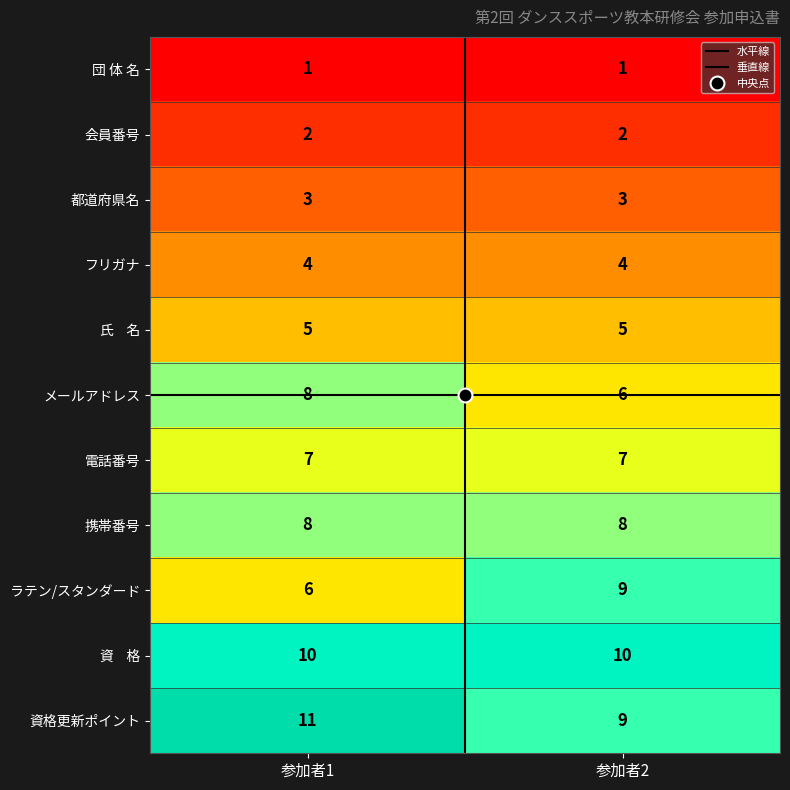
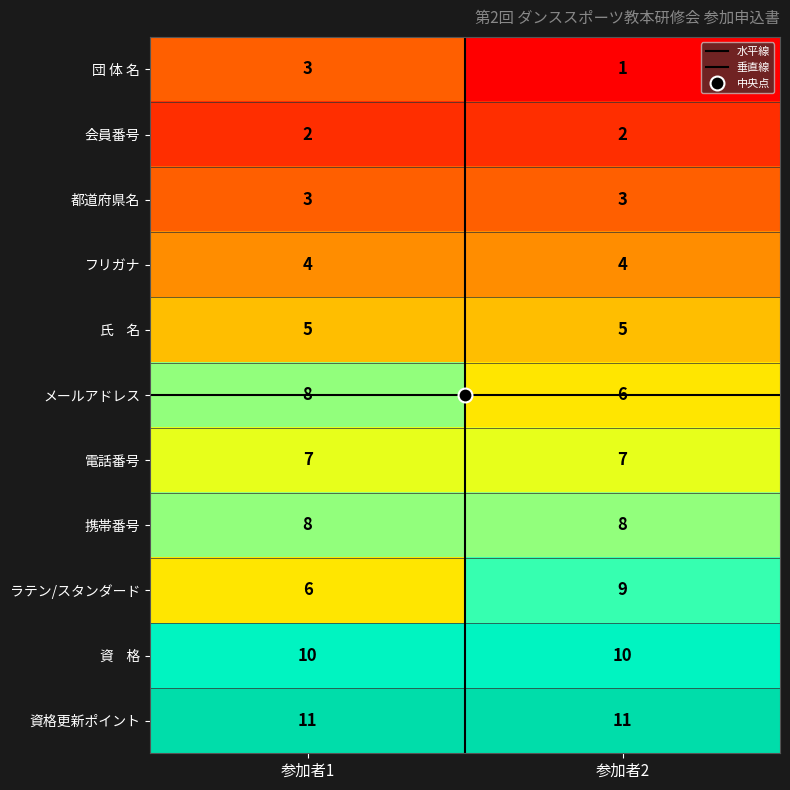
  {
    "団 体 名": {
-     "参加者1": 1,
+     "参加者1": 3,
      "参加者2": 1
    },
    "会員番号": {
      "参加者1": 2,
      "参加者2": 2
    },
    "都道府県名": {
      "参加者1": 3,
      "参加者2": 3
    },
    "フリガナ": {
      "参加者1": 4,
      "参加者2": 4
    },
    "氏 名": {
      "参加者1": 5,
      "参加者2": 5
    },
    "メールアドレス": {
      "参加者1": 8,
      "参加者2": 6
    },
    "電話番号": {
      "参加者1": 7,
      "参加者2": 7
    },
    "携帯番号": {
      "参加者1": 8,
      "参加者2": 8
    },
    "ラテン/スタンダード": {
      "参加者1": 6,
      "参加者2": 9
    },
    "資 格": {
      "参加者1": 10,
      "参加者2": 10
    },
    "資格更新ポイント": {
      "参加者1": 11,
-     "参加者2": 9
+     "参加者2": 11
    }
  }
